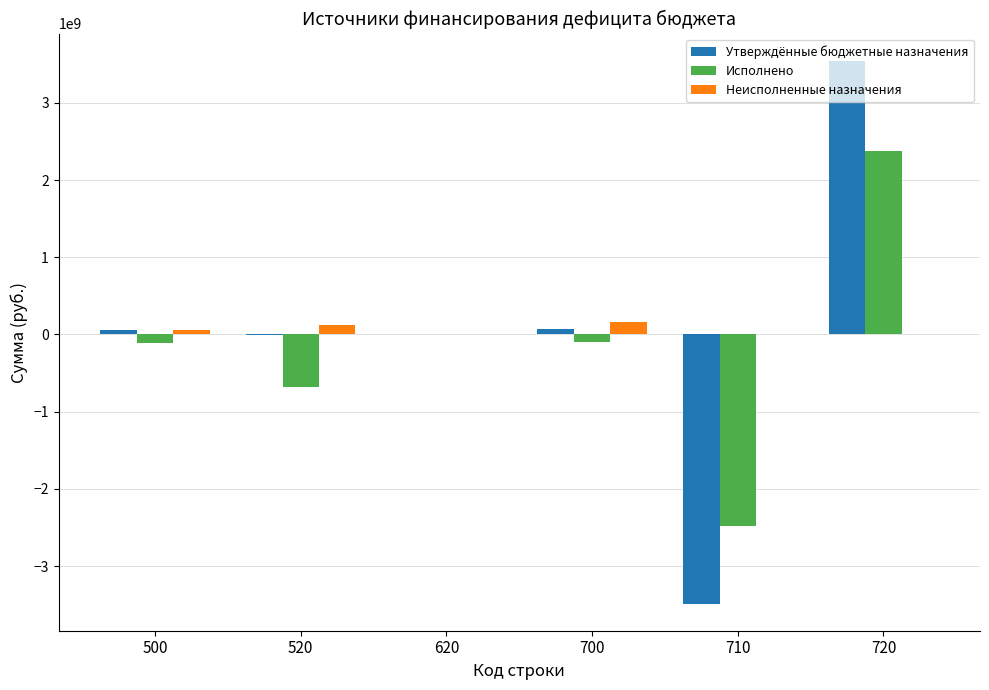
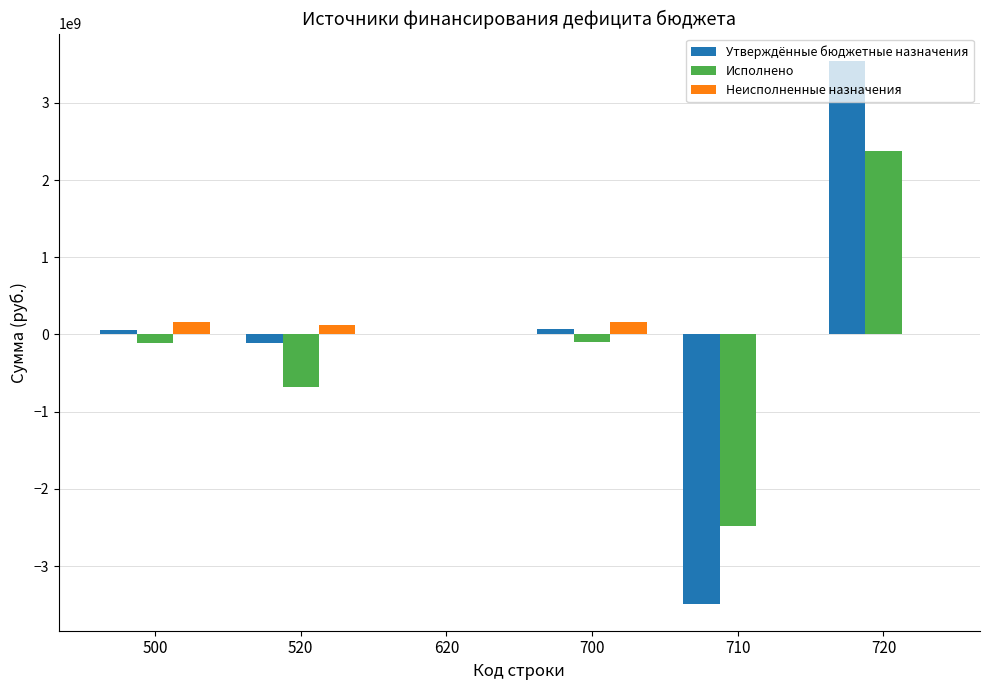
  {
    "Утверждённые бюджетные назначения": {
      "500": 100000000,
-     "520": 0,
+     "520": -100000000,
      "620": 0,
      "700": 100000000,
      "710": -3500000000
    },
    "Исполнено": {
      "500": -100000000,
      "520": -700000000,
      "620": 0,
      "700": -100000000,
      "710": -2500000000,
      "720": 2400000000
    },
    "Неисполненные назначения": {
-     "500": 100000000,
+     "500": 200000000,
      "520": 100000000,
      "620": 0,
      "700": 200000000,
      "710": 0,
      "720": 0
    }
  }
